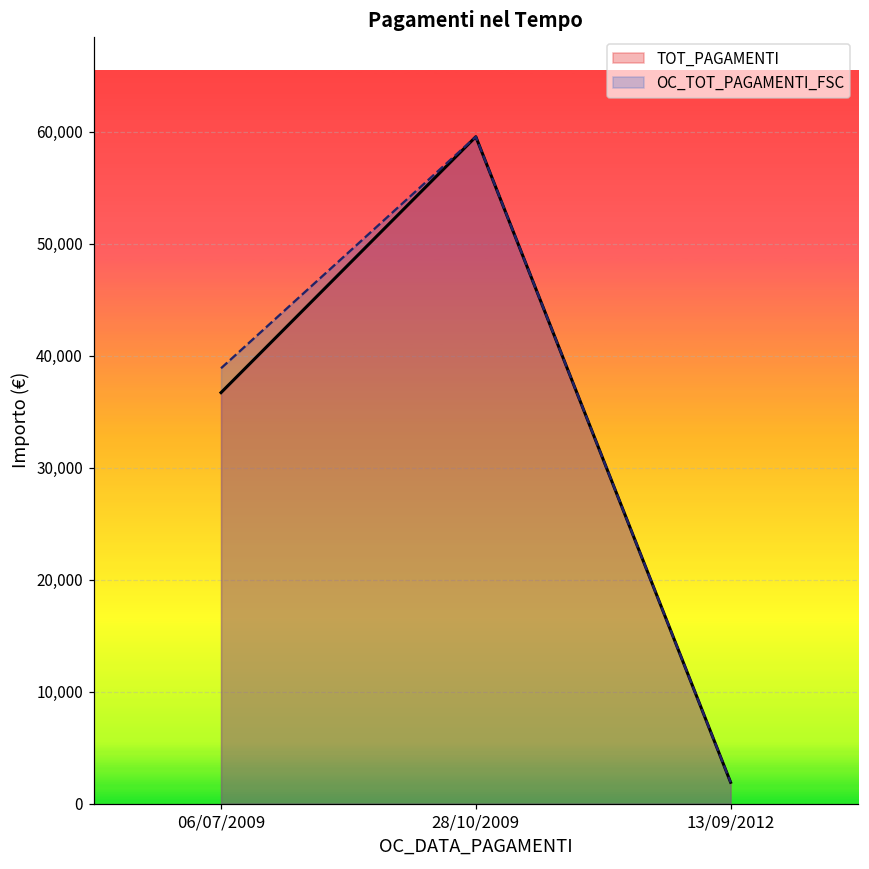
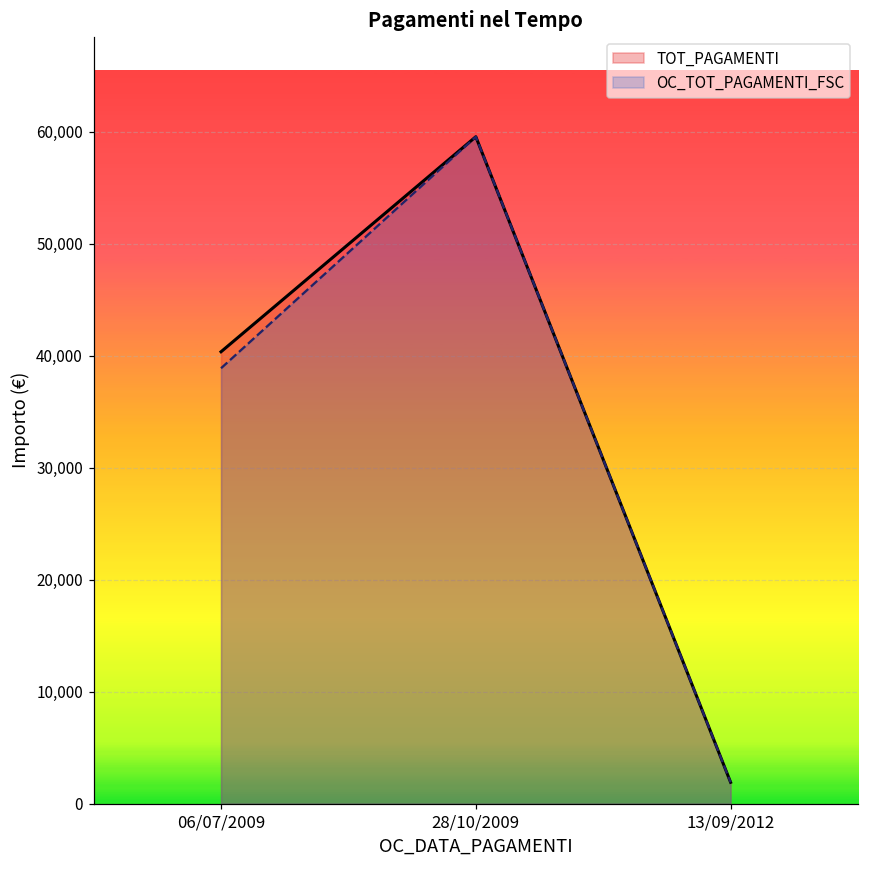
  {
    "TOT_PAGAMENTI": {
-     "06/07/2009": "36,700"
+     "06/07/2009": "40,400"
    },
    "OC_TOT_PAGAMENTI_FSC": {
      "06/07/2009": "38,900"
    }
  }
